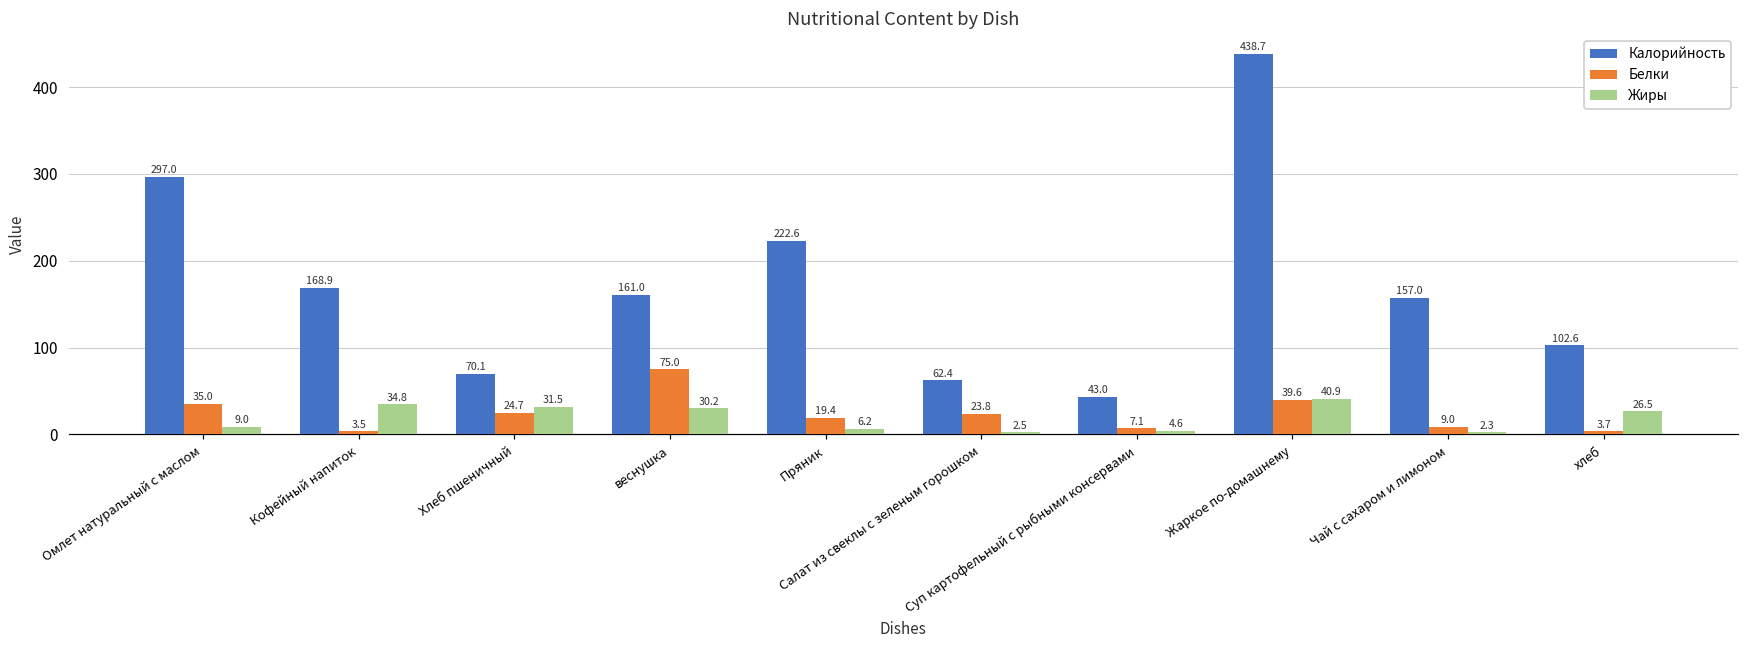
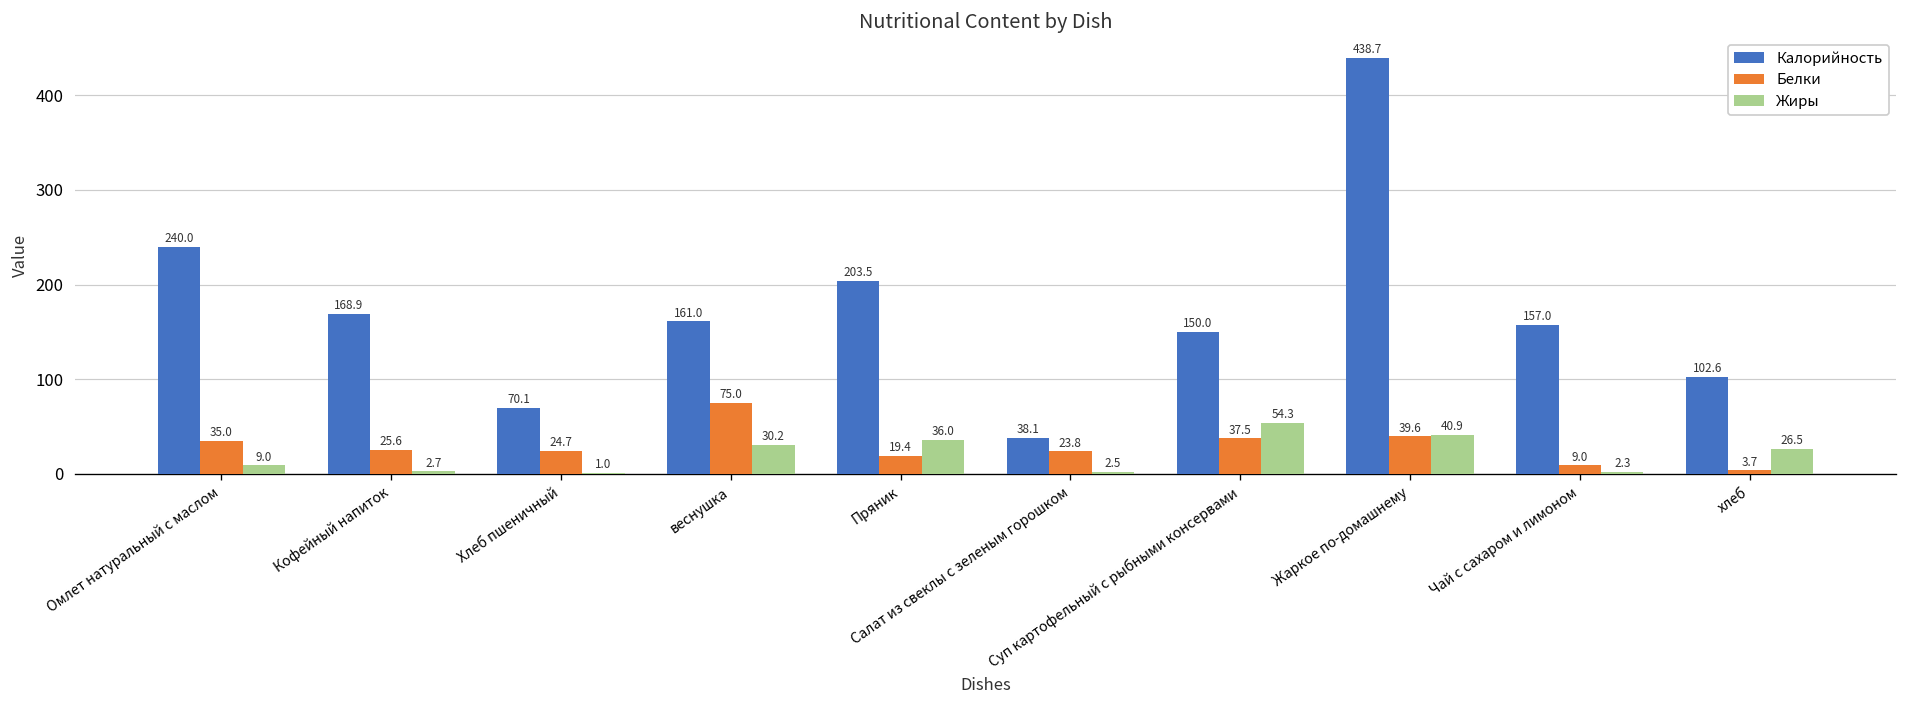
  {
    "Калорийность": {
-     "Омлет натуральный с маслом": 297.0,
+     "Омлет натуральный с маслом": 240.0,
      "Кофейный напиток": 168.9,
      "Хлеб пшеничный": 70.1,
      "веснушка": 161.0,
-     "Пряник": 222.6,
-     "Салат из свеклы с зеленым горошком": 62.4,
-     "Суп картофельный с рыбными консервами": 43.0,
+     "Пряник": 203.5,
+     "Салат из свеклы с зеленым горошком": 38.1,
+     "Суп картофельный с рыбными консервами": 150.0,
      "Жаркое по-домашнему": 438.7,
      "Чай с сахаром и лимоном": 157.0,
      "хлеб": 102.6
    },
    "Белки": {
      "Омлет натуральный с маслом": 35.0,
-     "Кофейный напиток": 3.5,
+     "Кофейный напиток": 25.6,
      "Хлеб пшеничный": 24.7,
      "веснушка": 75.0,
      "Пряник": 19.4,
      "Салат из свеклы с зеленым горошком": 23.8,
-     "Суп картофельный с рыбными консервами": 7.1,
+     "Суп картофельный с рыбными консервами": 37.5,
      "Жаркое по-домашнему": 39.6,
      "Чай с сахаром и лимоном": 9.0,
      "хлеб": 3.7
    },
    "Жиры": {
      "Омлет натуральный с маслом": 9.0,
-     "Кофейный напиток": 34.8,
-     "Хлеб пшеничный": 31.5,
+     "Кофейный напиток": 2.7,
+     "Хлеб пшеничный": 1.0,
      "веснушка": 30.2,
-     "Пряник": 6.2,
+     "Пряник": 36.0,
      "Салат из свеклы с зеленым горошком": 2.5,
-     "Суп картофельный с рыбными консервами": 4.6,
+     "Суп картофельный с рыбными консервами": 54.3,
      "Жаркое по-домашнему": 40.9,
      "Чай с сахаром и лимоном": 2.3,
      "хлеб": 26.5
    }
  }
